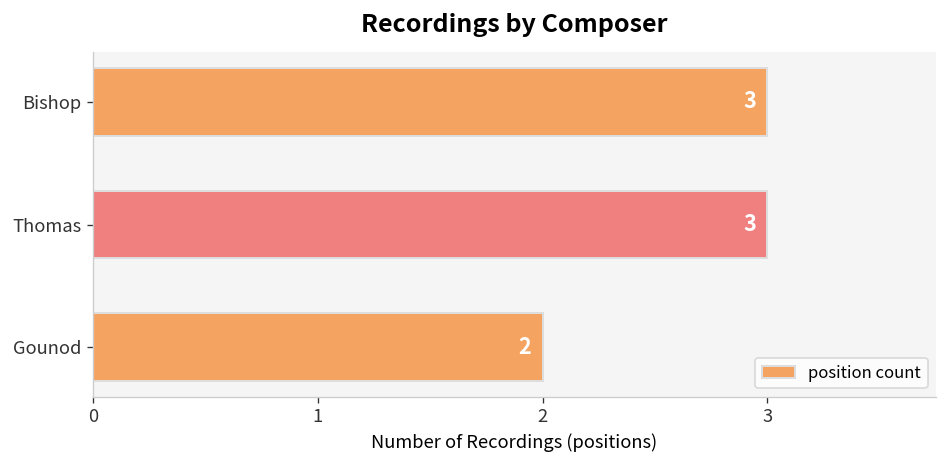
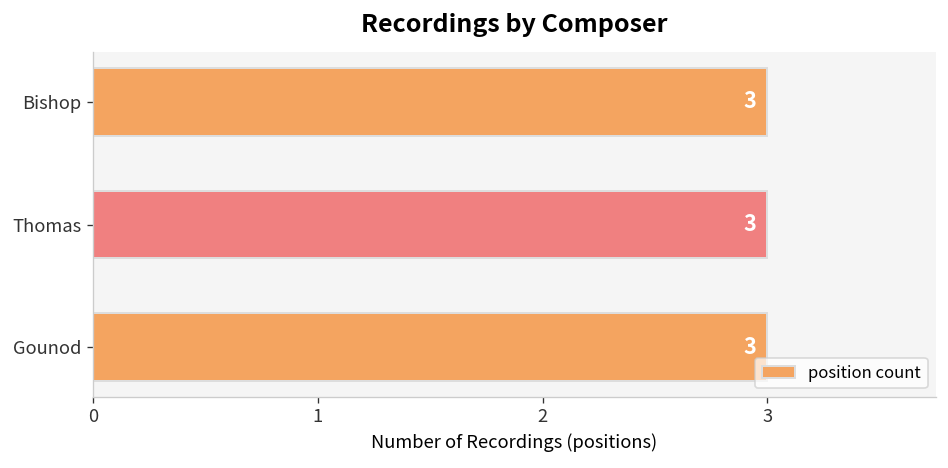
  {
    "Bishop": 3,
    "Thomas": 3,
-   "Gounod": 2
+   "Gounod": 3
  }
